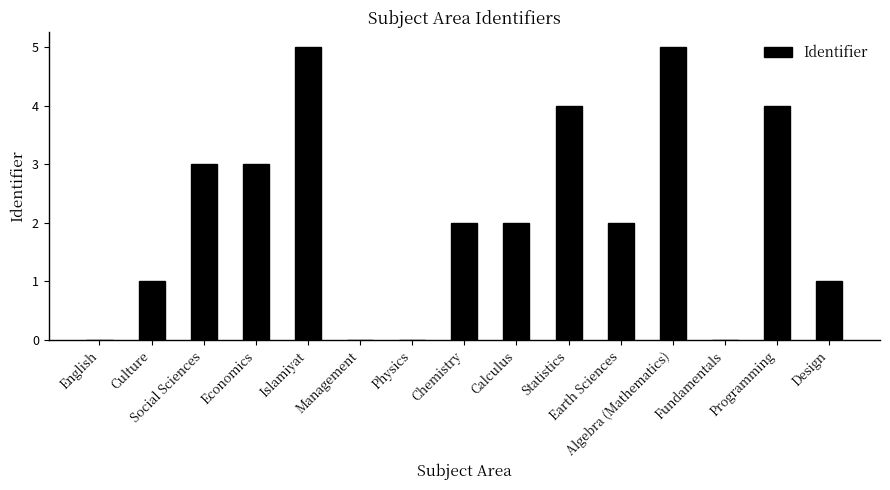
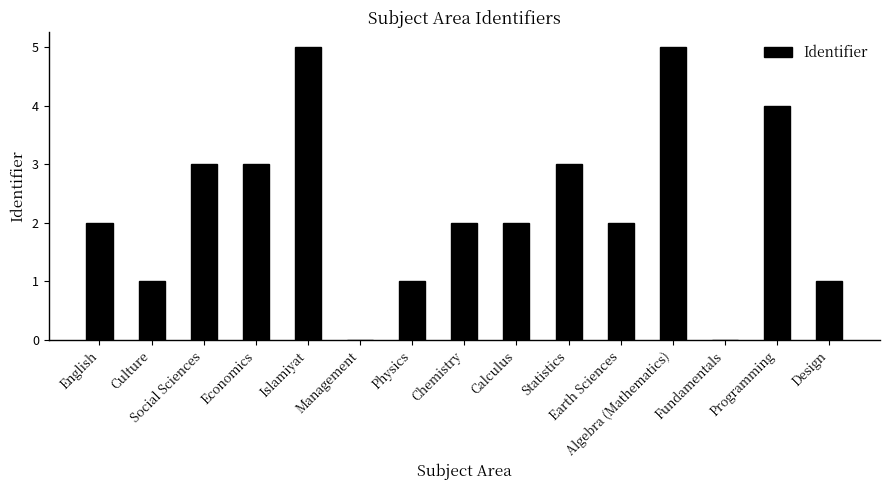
  {
-   "English": 0,
+   "English": 2,
    "Culture": 1,
    "Social Sciences": 3,
    "Economics": 3,
    "Islamiyat": 5,
    "Management": 0,
-   "Physics": 0,
+   "Physics": 1,
    "Chemistry": 2,
    "Calculus": 2,
-   "Statistics": 4,
+   "Statistics": 3,
    "Earth Sciences": 2,
    "Algebra (Mathematics)": 5,
    "Fundamentals": 0,
    "Programming": 4,
    "Design": 1
  }
